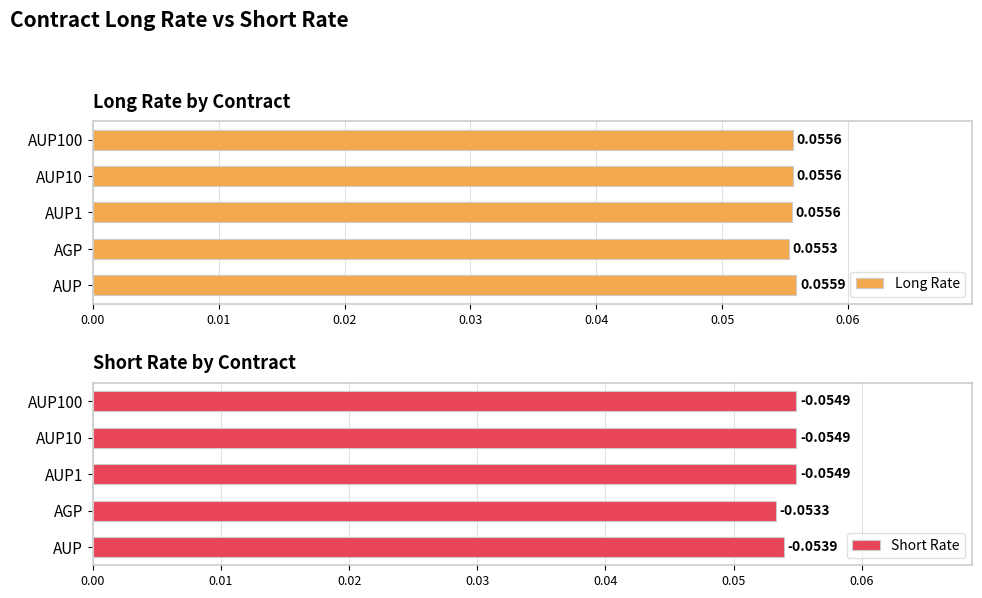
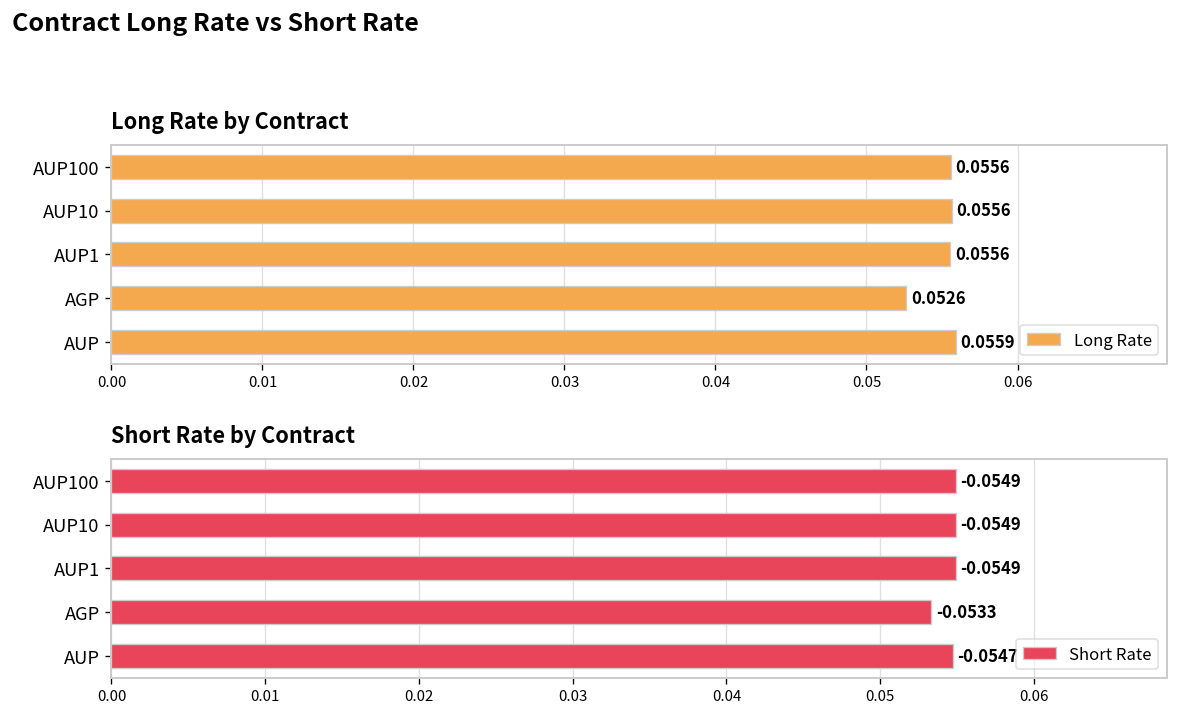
  {
    "Long Rate by Contract": {
      "AUP100": 0.0556,
      "AUP10": 0.0556,
      "AUP1": 0.0556,
-     "AGP": 0.0553,
+     "AGP": 0.0526,
      "AUP": 0.0559
    },
    "Short Rate by Contract": {
-     "AUP": -0.0539
+     "AUP": -0.0547
    }
  }
